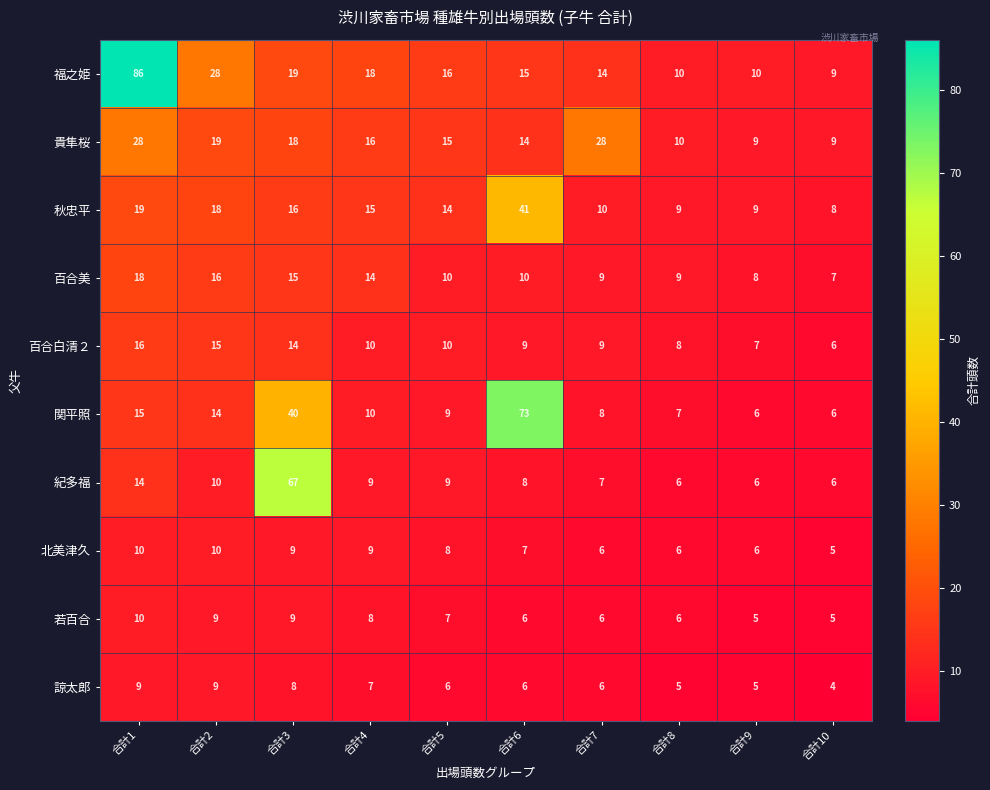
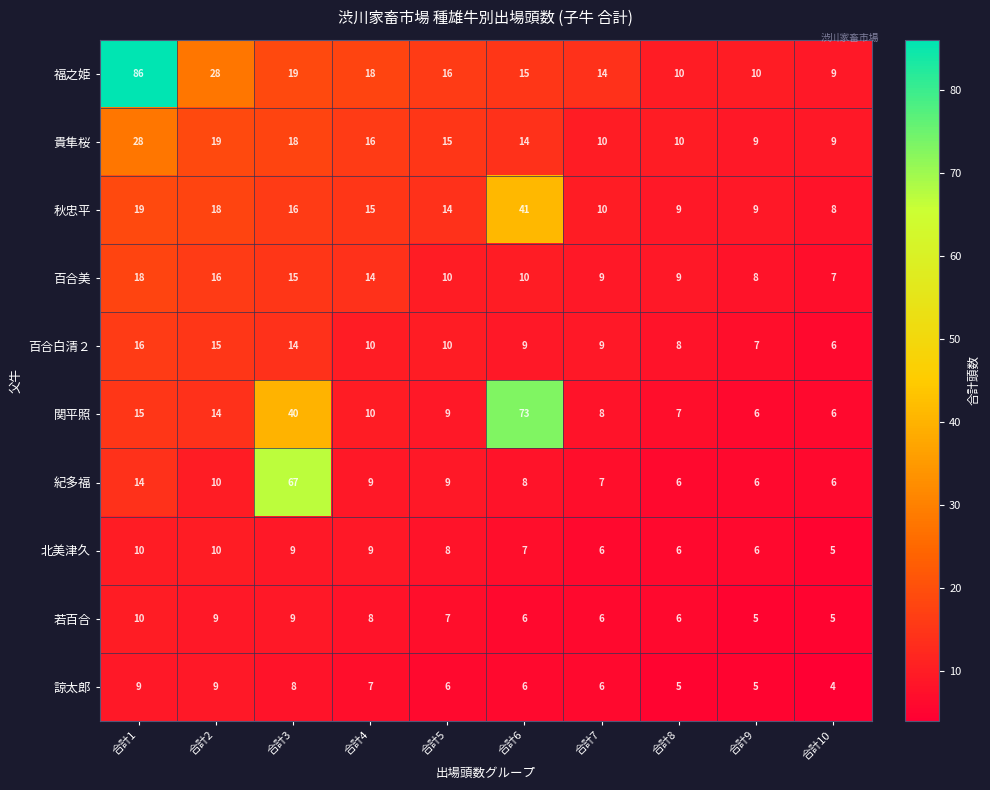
  {
    "福之姫": {
      "合計1": 86,
      "合計2": 28,
      "合計3": 19,
      "合計4": 18,
      "合計5": 16,
      "合計6": 15,
      "合計7": 14,
      "合計8": 10,
      "合計9": 10,
      "合計10": 9
    },
    "貴隼桜": {
      "合計1": 28,
      "合計2": 19,
      "合計3": 18,
      "合計4": 16,
      "合計5": 15,
      "合計6": 14,
-     "合計7": 28,
+     "合計7": 10,
      "合計8": 10,
      "合計9": 9,
      "合計10": 9
    },
    "秋忠平": {
      "合計1": 19,
      "合計2": 18,
      "合計3": 16,
      "合計4": 15,
      "合計5": 14,
      "合計6": 41,
      "合計7": 10,
      "合計8": 9,
      "合計9": 9,
      "合計10": 8
    },
    "百合美": {
      "合計1": 18,
      "合計2": 16,
      "合計3": 15,
      "合計4": 14,
      "合計5": 10,
      "合計6": 10,
      "合計7": 9,
      "合計8": 9,
      "合計9": 8,
      "合計10": 7
    },
    "百合白清２": {
      "合計1": 16,
      "合計2": 15,
      "合計3": 14,
      "合計4": 10,
      "合計5": 10,
      "合計6": 9,
      "合計7": 9,
      "合計8": 8,
      "合計9": 7,
      "合計10": 6
    },
    "関平照": {
      "合計1": 15,
      "合計2": 14,
      "合計3": 40,
      "合計4": 10,
      "合計5": 9,
      "合計6": 73,
      "合計7": 8,
      "合計8": 7,
      "合計9": 6,
      "合計10": 6
    },
    "紀多福": {
      "合計1": 14,
      "合計2": 10,
      "合計3": 67,
      "合計4": 9,
      "合計5": 9,
      "合計6": 8,
      "合計7": 7,
      "合計8": 6,
      "合計9": 6,
      "合計10": 6
    },
    "北美津久": {
      "合計1": 10,
      "合計2": 10,
      "合計3": 9,
      "合計4": 9,
      "合計5": 8,
      "合計6": 7,
      "合計7": 6,
      "合計8": 6,
      "合計9": 6,
      "合計10": 5
    },
    "若百合": {
      "合計1": 10,
      "合計2": 9,
      "合計3": 9,
      "合計4": 8,
      "合計5": 7,
      "合計6": 6,
      "合計7": 6,
      "合計8": 6,
      "合計9": 5,
      "合計10": 5
    },
    "諒太郎": {
      "合計1": 9,
      "合計2": 9,
      "合計3": 8,
      "合計4": 7,
      "合計5": 6,
      "合計6": 6,
      "合計7": 6,
      "合計8": 5,
      "合計9": 5,
      "合計10": 4
    }
  }
